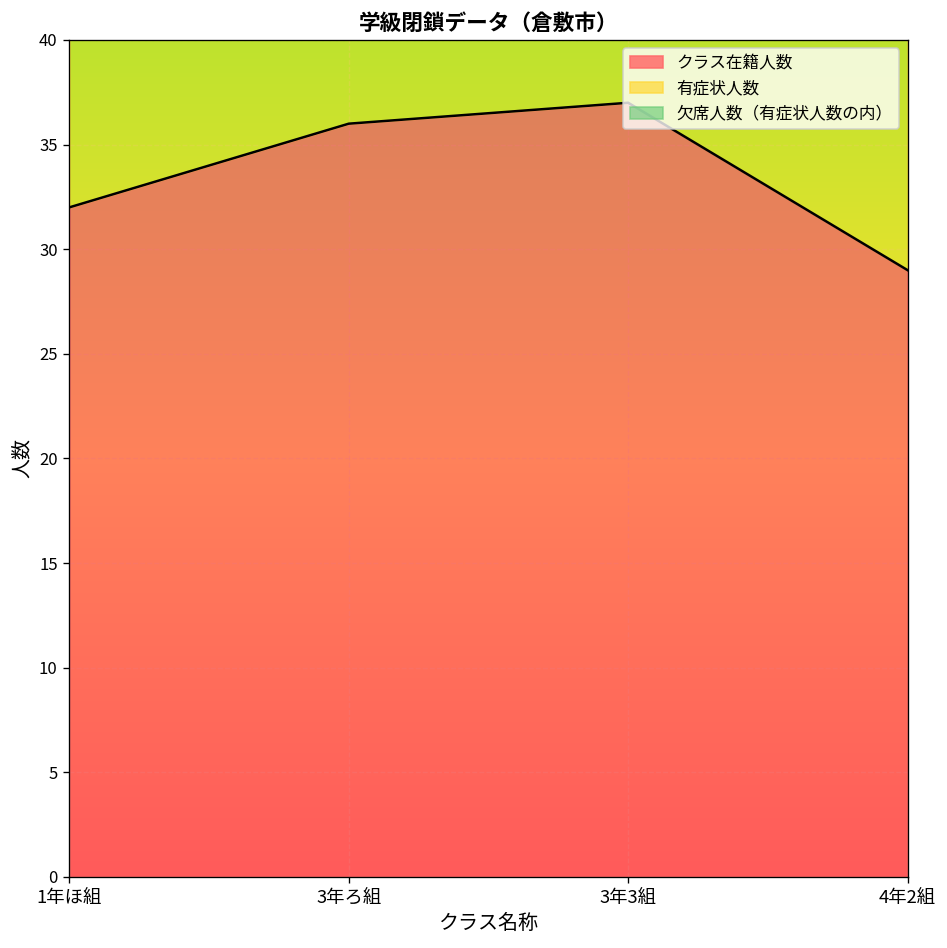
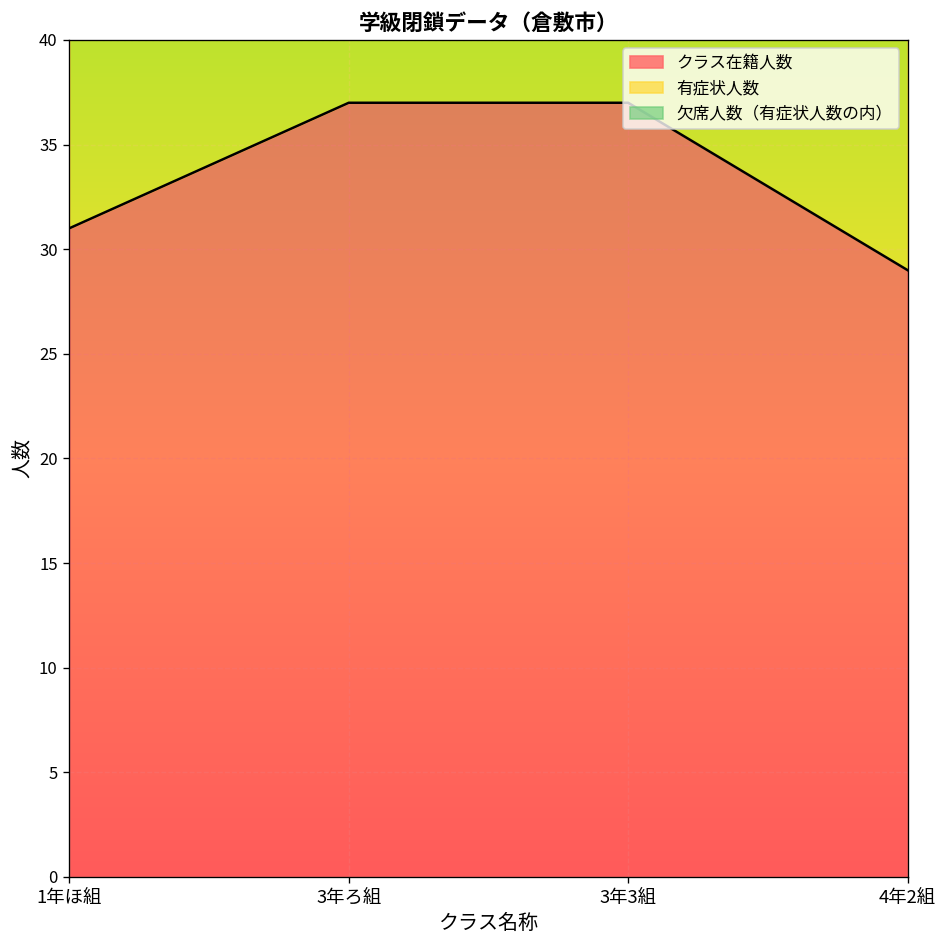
  {
    "クラス在籍人数": {
-     "1年ほ組": 32,
-     "3年ろ組": 36,
+     "1年ほ組": 31,
+     "3年ろ組": 37,
      "4年2組": 29
    }
  }
